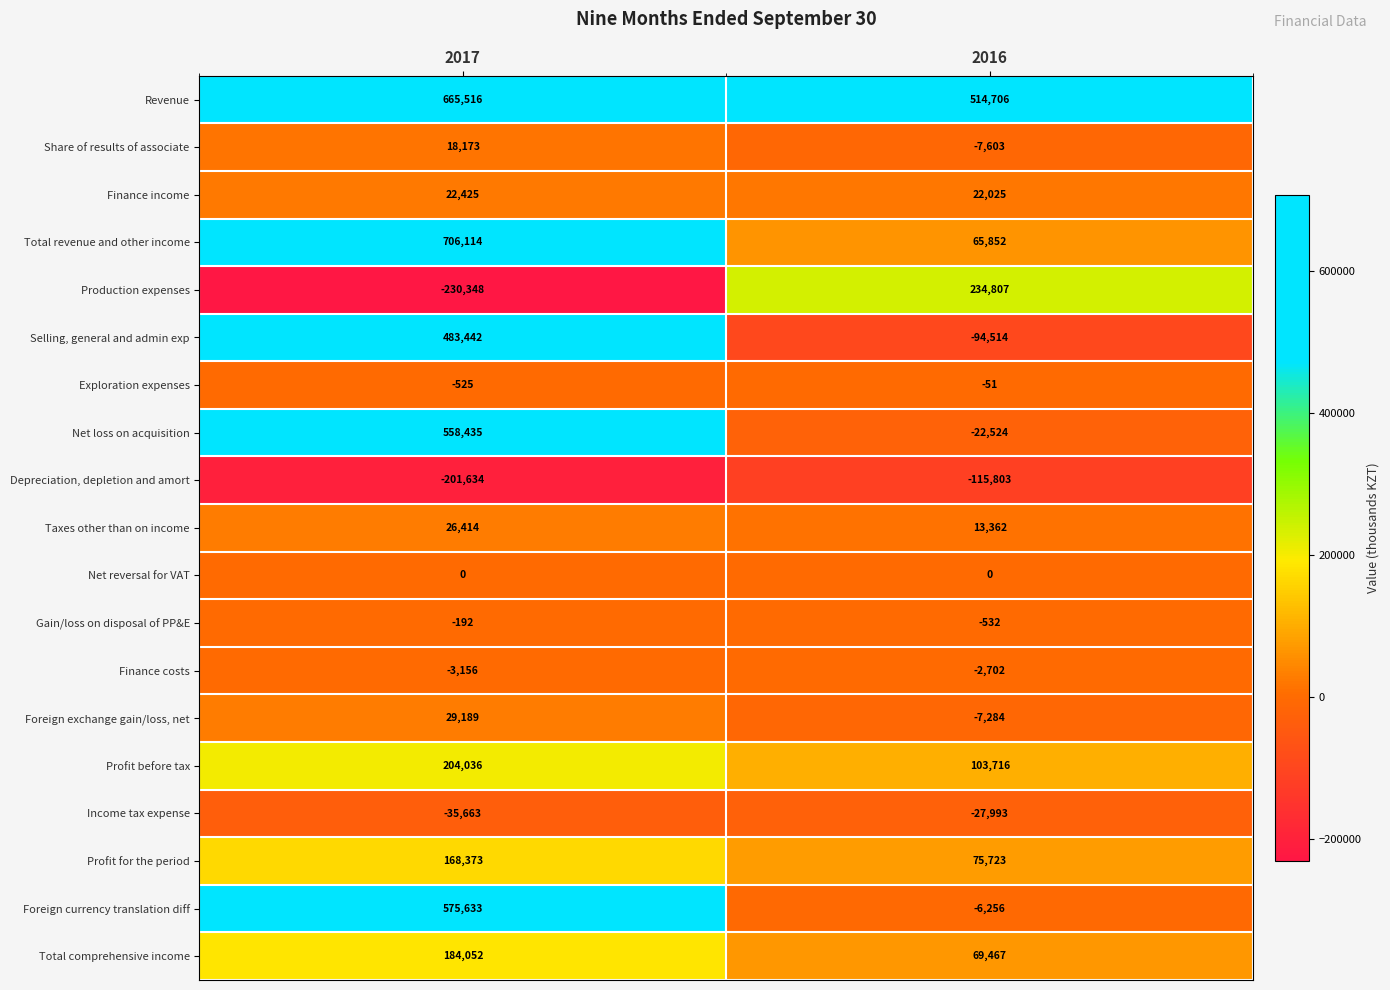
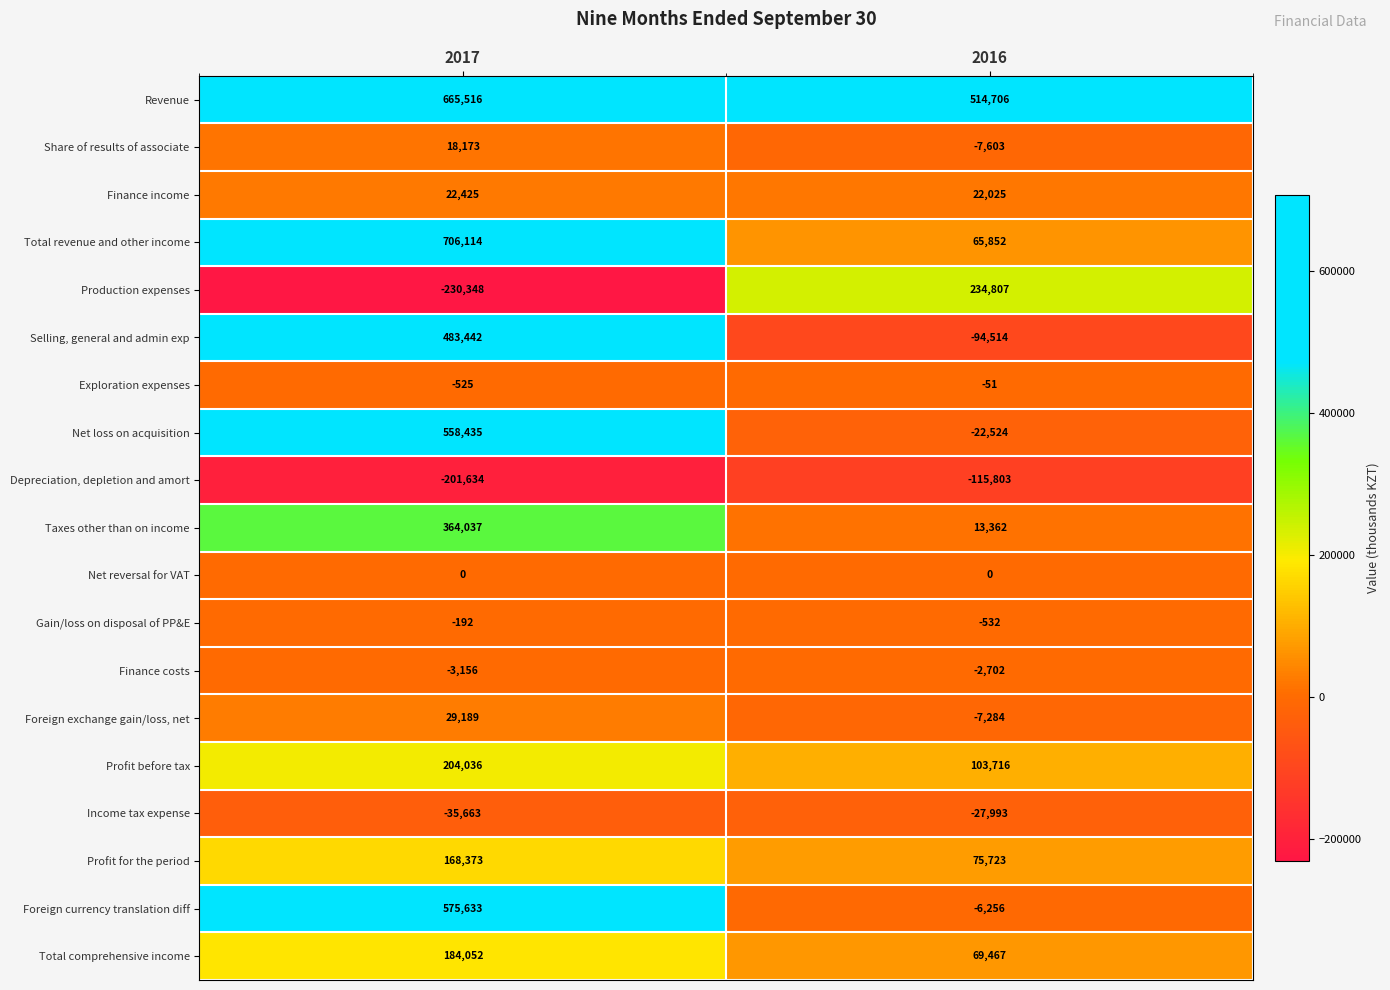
  {
    "Revenue": {
      "2017": "665,516",
      "2016": "514,706"
    },
    "Share of results of associate": {
      "2017": "18,173",
      "2016": "-7,603"
    },
    "Finance income": {
      "2017": "22,425",
      "2016": "22,025"
    },
    "Total revenue and other income": {
      "2017": "706,114",
      "2016": "65,852"
    },
    "Production expenses": {
      "2017": "-230,348",
      "2016": "234,807"
    },
    "Selling, general and admin exp": {
      "2017": "483,442",
      "2016": "-94,514"
    },
    "Exploration expenses": {
      "2017": "-525",
      "2016": "-51"
    },
    "Net loss on acquisition": {
      "2017": "558,435",
      "2016": "-22,524"
    },
    "Depreciation, depletion and amort": {
      "2017": "-201,634",
      "2016": "-115,803"
    },
    "Taxes other than on income": {
-     "2017": "26,414",
+     "2017": "364,037",
      "2016": "13,362"
    },
    "Net reversal for VAT": {
      "2017": "0",
      "2016": "0"
    },
    "Gain/loss on disposal of PP&E": {
      "2017": "-192",
      "2016": "-532"
    },
    "Finance costs": {
      "2017": "-3,156",
      "2016": "-2,702"
    },
    "Foreign exchange gain/loss, net": {
      "2017": "29,189",
      "2016": "-7,284"
    },
    "Profit before tax": {
      "2017": "204,036",
      "2016": "103,716"
    },
    "Income tax expense": {
      "2017": "-35,663",
      "2016": "-27,993"
    },
    "Profit for the period": {
      "2017": "168,373",
      "2016": "75,723"
    },
    "Foreign currency translation diff": {
      "2017": "575,633",
      "2016": "-6,256"
    },
    "Total comprehensive income": {
      "2017": "184,052",
      "2016": "69,467"
    }
  }
